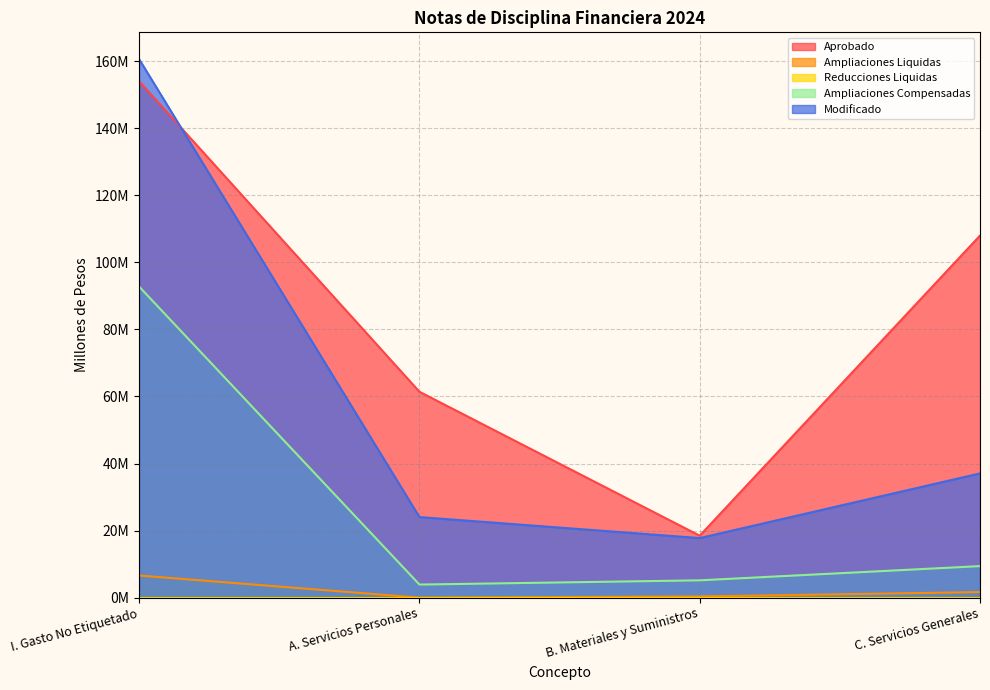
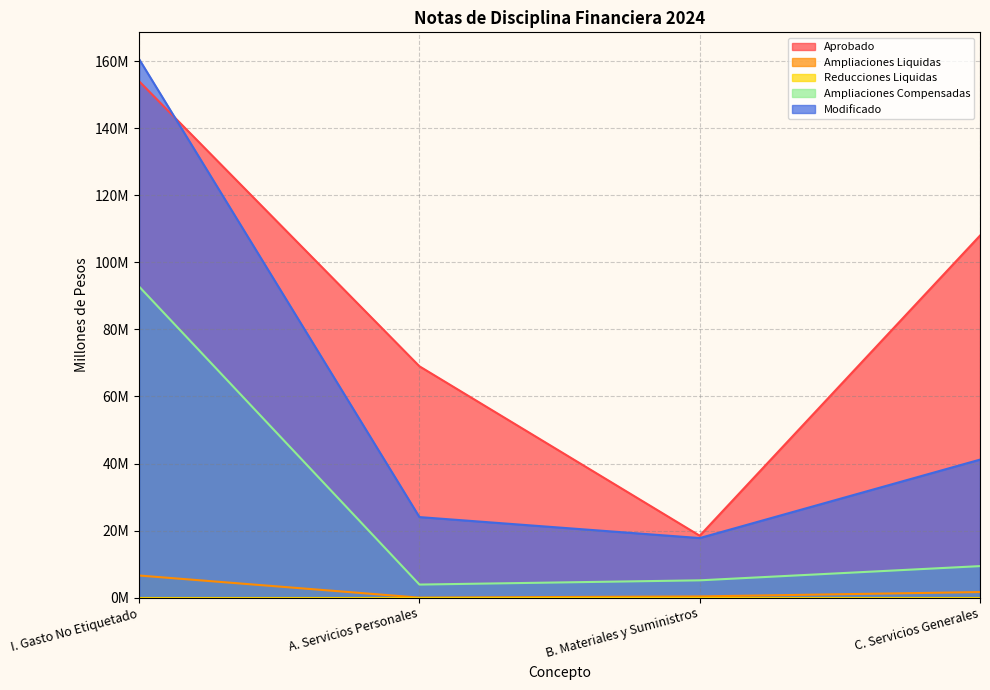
  {
    "Aprobado": {
      "I. Gasto No Etiquetado": 154000000,
-     "A. Servicios Personales": 61000000,
+     "A. Servicios Personales": 69000000,
      "C. Servicios Generales": 108000000
    },
    "Ampliaciones Liquidas": {
      "I. Gasto No Etiquetado": 7000000,
      "C. Servicios Generales": 2000000
    },
    "Reducciones Liquidas": {
      "I. Gasto No Etiquetado": 0,
      "C. Servicios Generales": 0
    },
    "Ampliaciones Compensadas": {
      "I. Gasto No Etiquetado": 93000000,
      "A. Servicios Personales": 4000000,
      "B. Materiales y Suministros": 5000000,
      "C. Servicios Generales": 9000000
    },
    "Modificado": {
      "I. Gasto No Etiquetado": 161000000,
      "A. Servicios Personales": 24000000,
-     "C. Servicios Generales": 37000000
+     "C. Servicios Generales": 41000000
    }
  }
